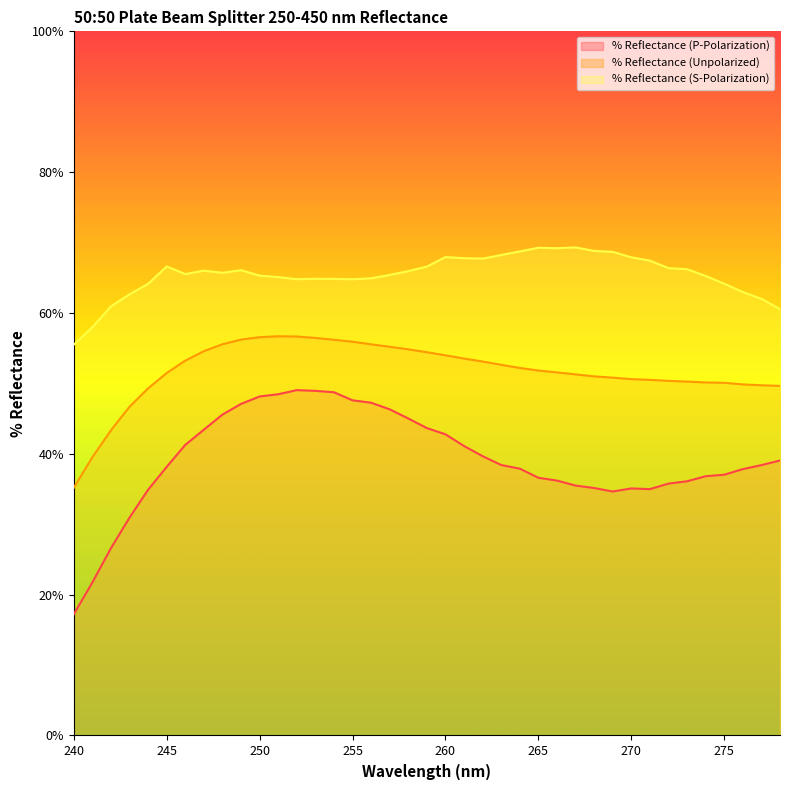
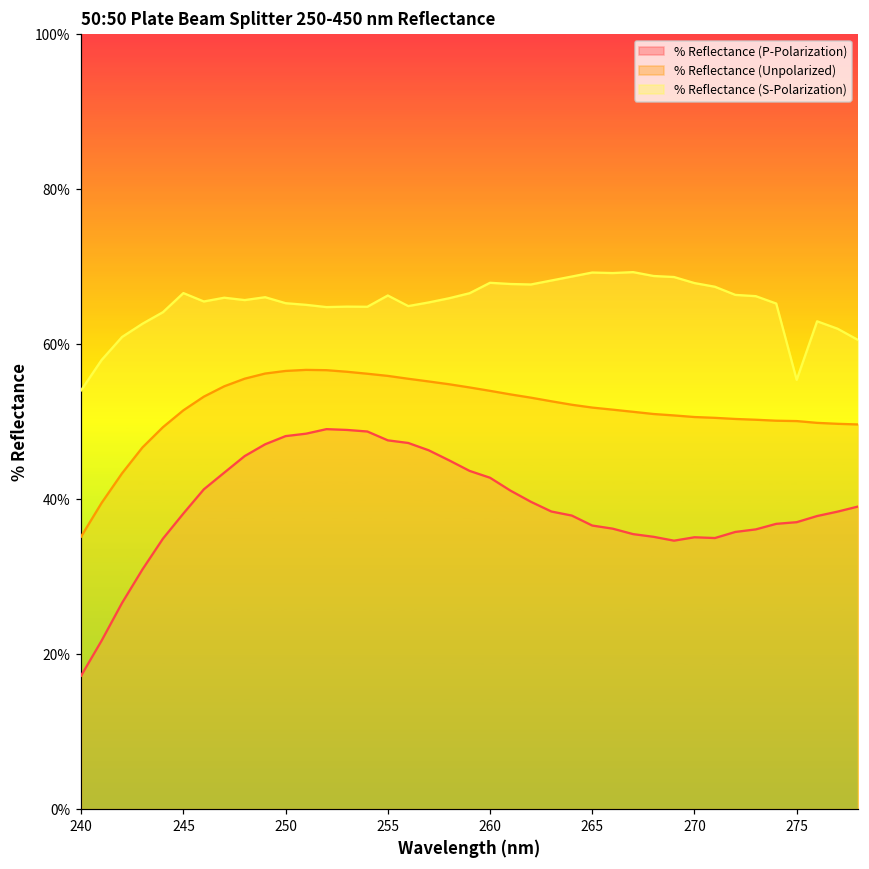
  {
    "% Reflectance (S-Polarization)": {
-     "240": "55%",
+     "240": "54%",
      "245": "67%",
      "250": "65%",
-     "255": "65%",
+     "255": "66%",
      "260": "68%",
      "265": "69%",
      "270": "68%",
-     "275": "64%"
+     "275": "55%"
    }
  }
